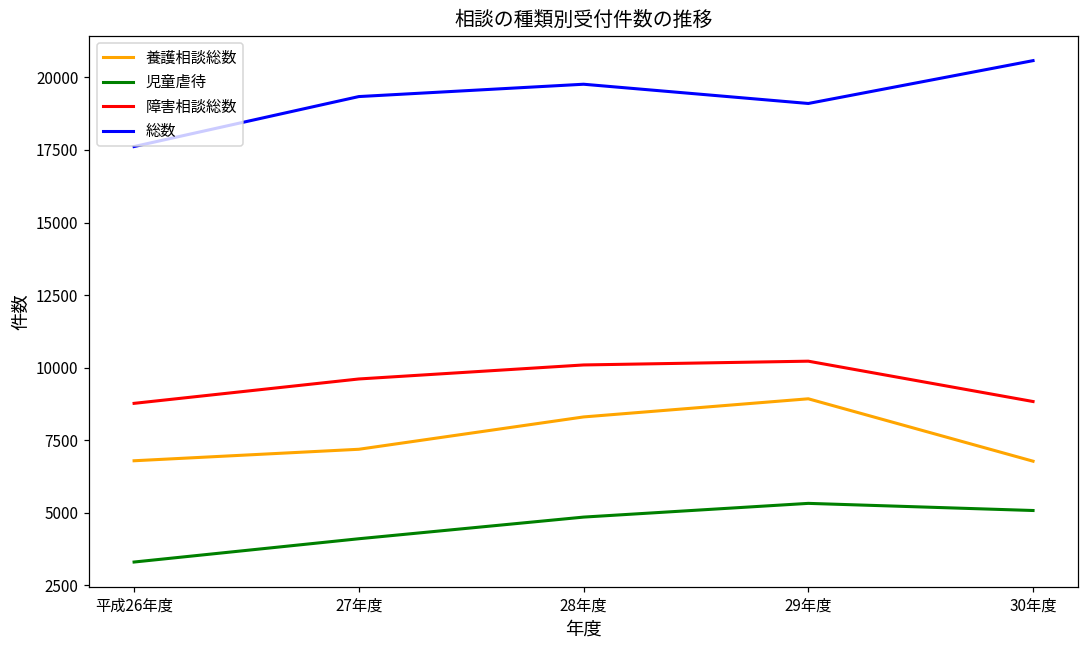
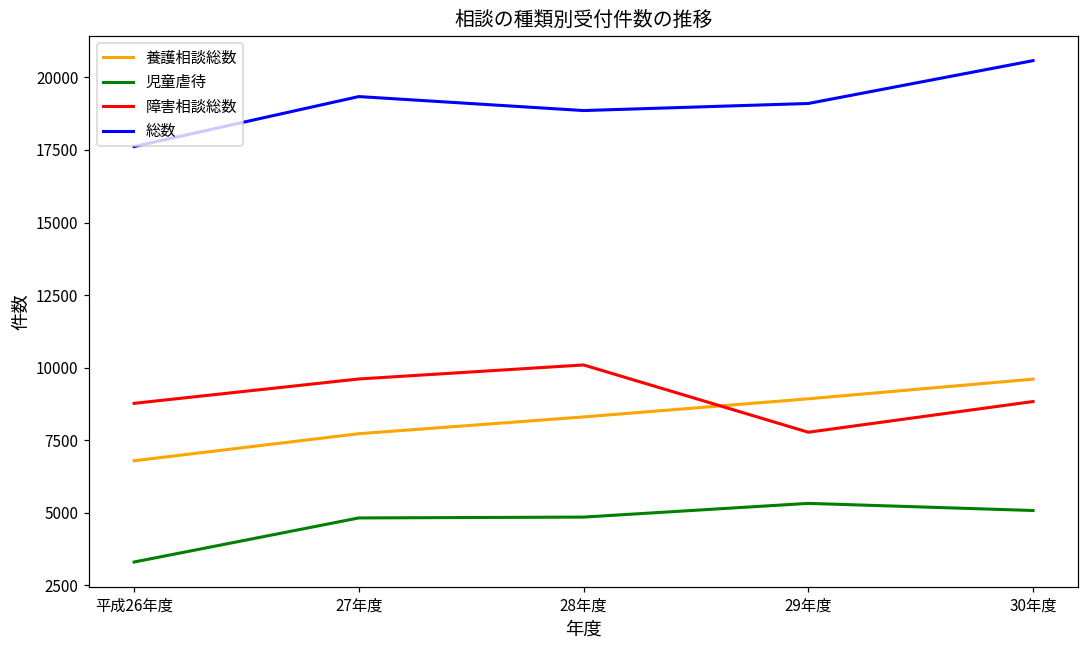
  {
    "養護相談総数": {
      "平成26年度": 6800,
-     "27年度": 7200,
+     "27年度": 7700,
      "28年度": 8300,
      "29年度": 8900,
-     "30年度": 6800
+     "30年度": 9600
    },
    "児童虐待": {
      "平成26年度": 3300,
-     "27年度": 4100,
+     "27年度": 4800,
      "28年度": 4900,
      "29年度": 5300,
      "30年度": 5100
    },
    "障害相談総数": {
      "平成26年度": 8800,
      "27年度": 9600,
      "28年度": 10100,
-     "29年度": 10200,
+     "29年度": 7800,
      "30年度": 8800
    },
    "総数": {
      "平成26年度": 17600,
      "27年度": 19300,
-     "28年度": 19800,
+     "28年度": 18900,
      "29年度": 19100,
      "30年度": 20600
    }
  }
